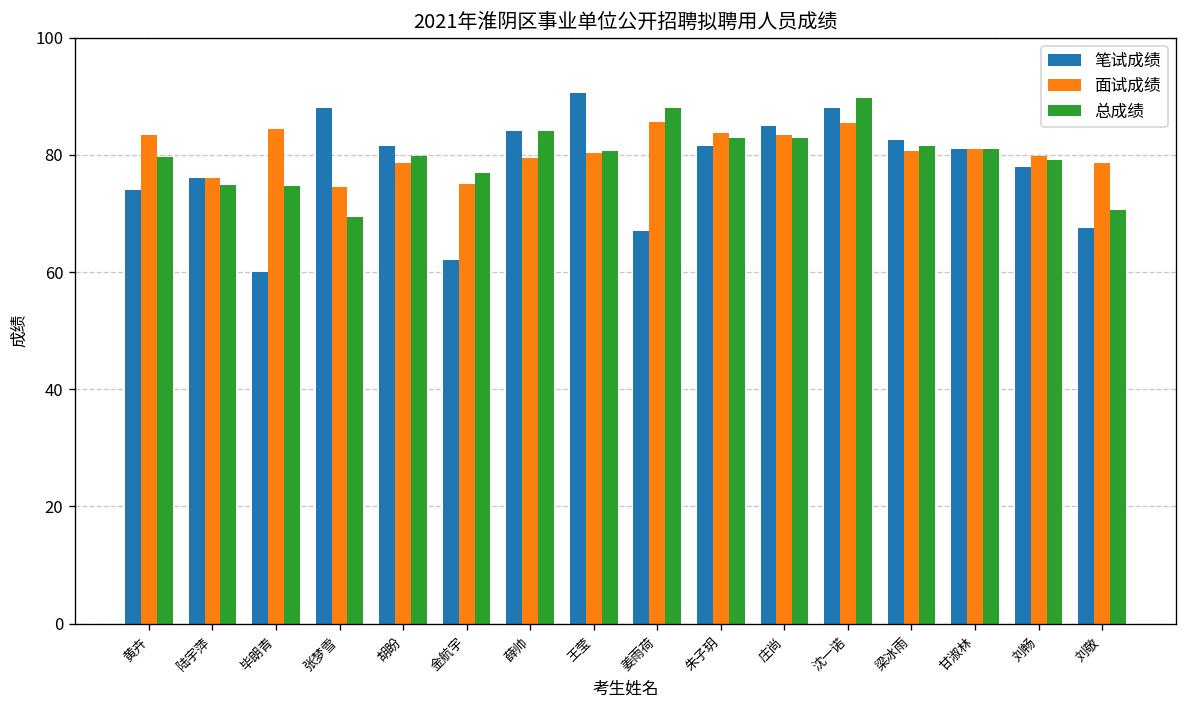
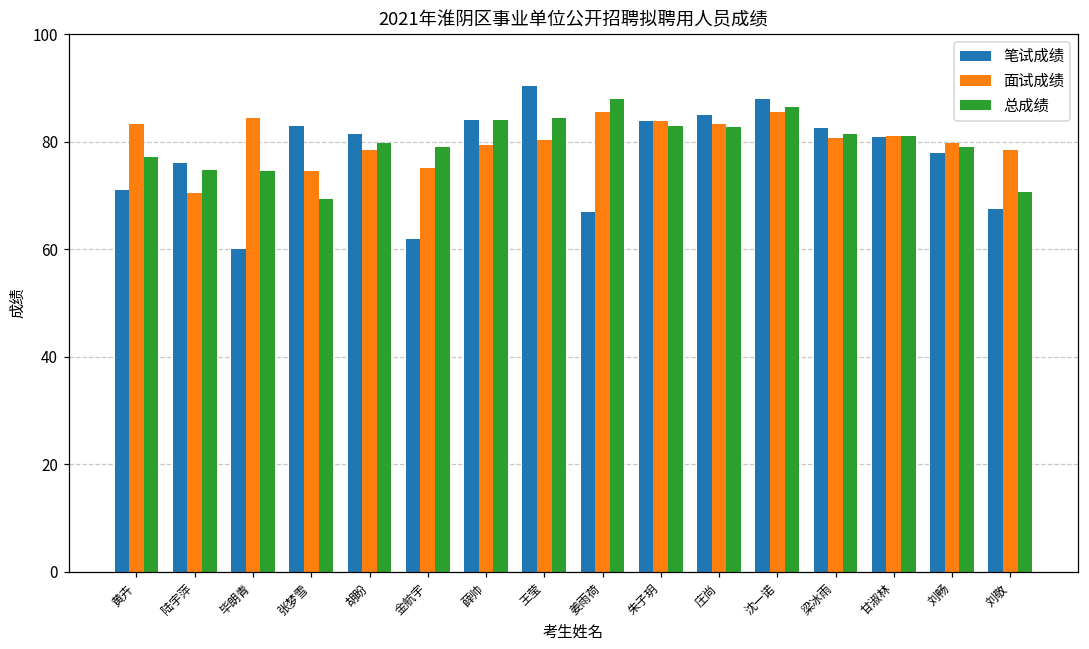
  {
    "笔试成绩": {
-     "黄卉": 74,
+     "黄卉": 71,
      "陆宇萍": 76,
      "毕朗青": 60,
-     "张梦雪": 88,
+     "张梦雪": 83,
      "胡盼": 82,
      "金航宇": 62,
      "薛帅": 84,
      "王莹": 91,
      "姜雨荷": 67,
-     "朱子玥": 82,
+     "朱子玥": 84,
      "庄尚": 85,
      "沈一诺": 88,
      "梁冰雨": 83,
      "甘淑林": 81,
      "刘畅": 78,
      "刘敬": 68
    },
    "面试成绩": {
      "黄卉": 83,
-     "陆宇萍": 76,
+     "陆宇萍": 71,
      "毕朗青": 84,
      "张梦雪": 75,
      "胡盼": 79,
      "金航宇": 75,
      "薛帅": 79,
      "王莹": 80,
      "姜雨荷": 86,
      "朱子玥": 84,
      "庄尚": 83,
      "沈一诺": 86,
      "梁冰雨": 81,
      "甘淑林": 81,
      "刘畅": 80,
      "刘敬": 79
    },
    "总成绩": {
-     "黄卉": 80,
+     "黄卉": 77,
      "陆宇萍": 75,
      "毕朗青": 75,
      "张梦雪": 69,
      "胡盼": 80,
-     "金航宇": 77,
+     "金航宇": 79,
      "薛帅": 84,
-     "王莹": 81,
+     "王莹": 84,
      "姜雨荷": 88,
      "朱子玥": 83,
      "庄尚": 83,
-     "沈一诺": 90,
+     "沈一诺": 87,
      "梁冰雨": 81,
      "甘淑林": 81,
      "刘畅": 79,
      "刘敬": 71
    }
  }
